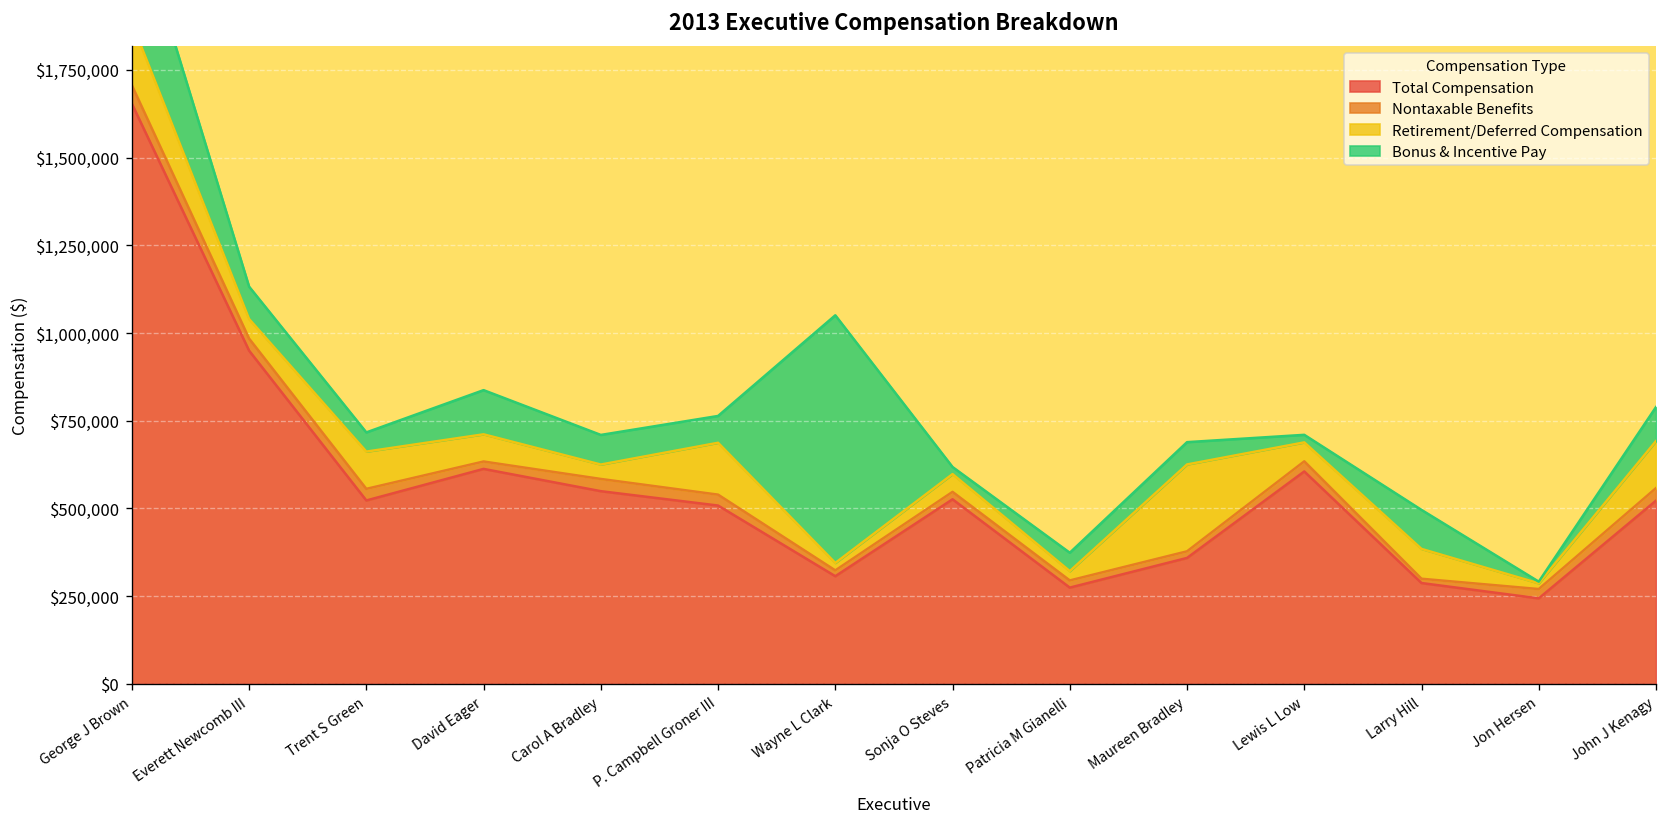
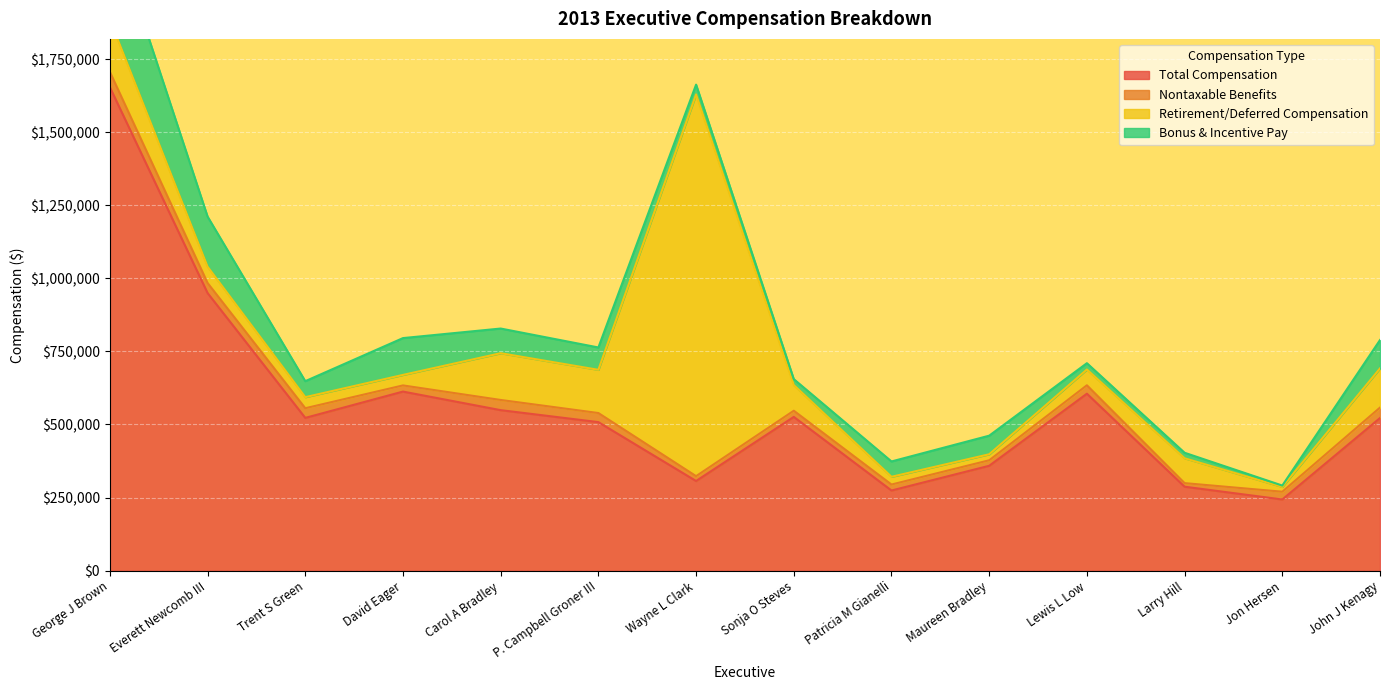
  {
    "Retirement/Deferred Compensation": {
      "Everett Newcomb III": "$60,000",
-     "Trent S Green": "$110,000",
-     "David Eager": "$80,000",
-     "Carol A Bradley": "$40,000",
+     "Trent S Green": "$40,000",
+     "David Eager": "$40,000",
+     "Carol A Bradley": "$160,000",
      "P. Campbell Groner III": "$150,000",
-     "Wayne L Clark": "$20,000",
-     "Sonja O Steves": "$50,000",
+     "Wayne L Clark": "$1,310,000",
+     "Sonja O Steves": "$90,000",
      "Patricia M Gianelli": "$30,000",
-     "Maureen Bradley": "$250,000",
+     "Maureen Bradley": "$20,000",
      "Lewis L Low": "$50,000",
      "Larry Hill": "$80,000",
      "John J Kenagy": "$130,000"
    },
    "Bonus & Incentive Pay": {
-     "Everett Newcomb III": "$90,000",
+     "Everett Newcomb III": "$170,000",
      "Trent S Green": "$50,000",
      "David Eager": "$130,000",
      "Carol A Bradley": "$80,000",
      "P. Campbell Groner III": "$80,000",
-     "Wayne L Clark": "$710,000",
+     "Wayne L Clark": "$30,000",
      "Sonja O Steves": "$20,000",
      "Patricia M Gianelli": "$50,000",
      "Maureen Bradley": "$60,000",
      "Lewis L Low": "$20,000",
-     "Larry Hill": "$110,000",
+     "Larry Hill": "$20,000",
      "John J Kenagy": "$100,000"
    }
  }
